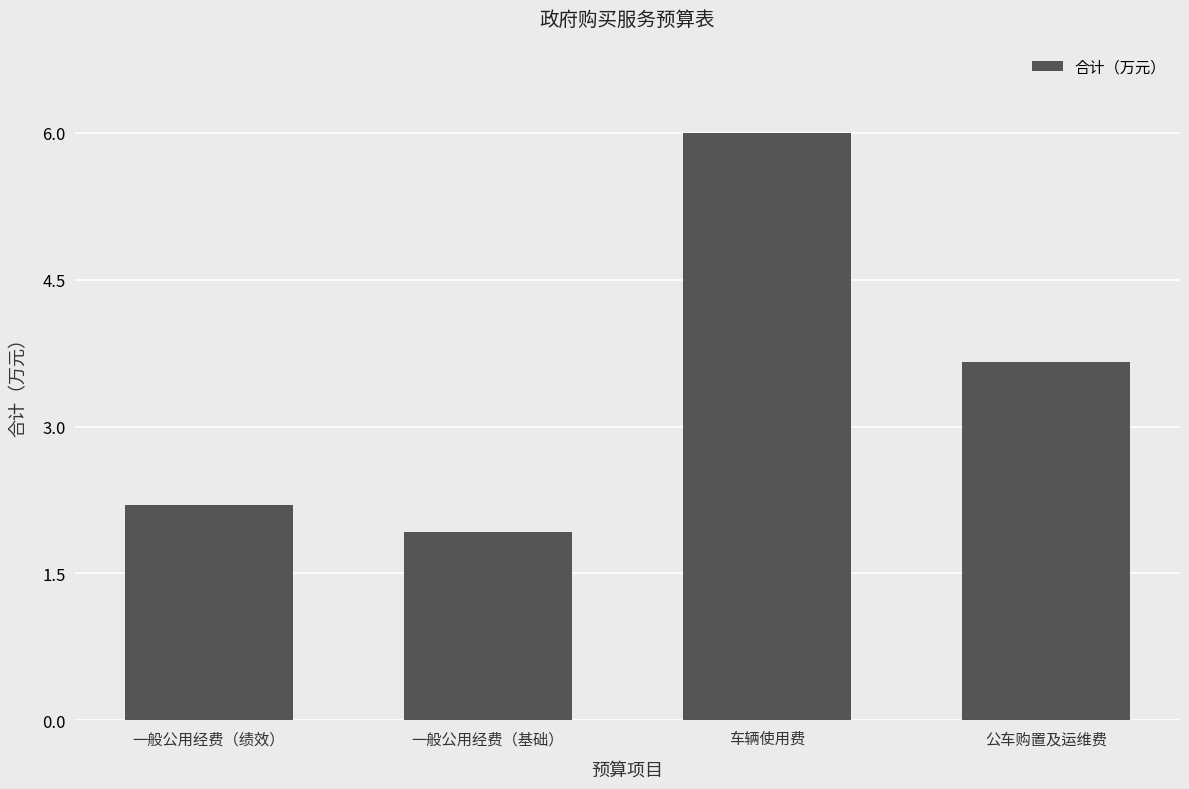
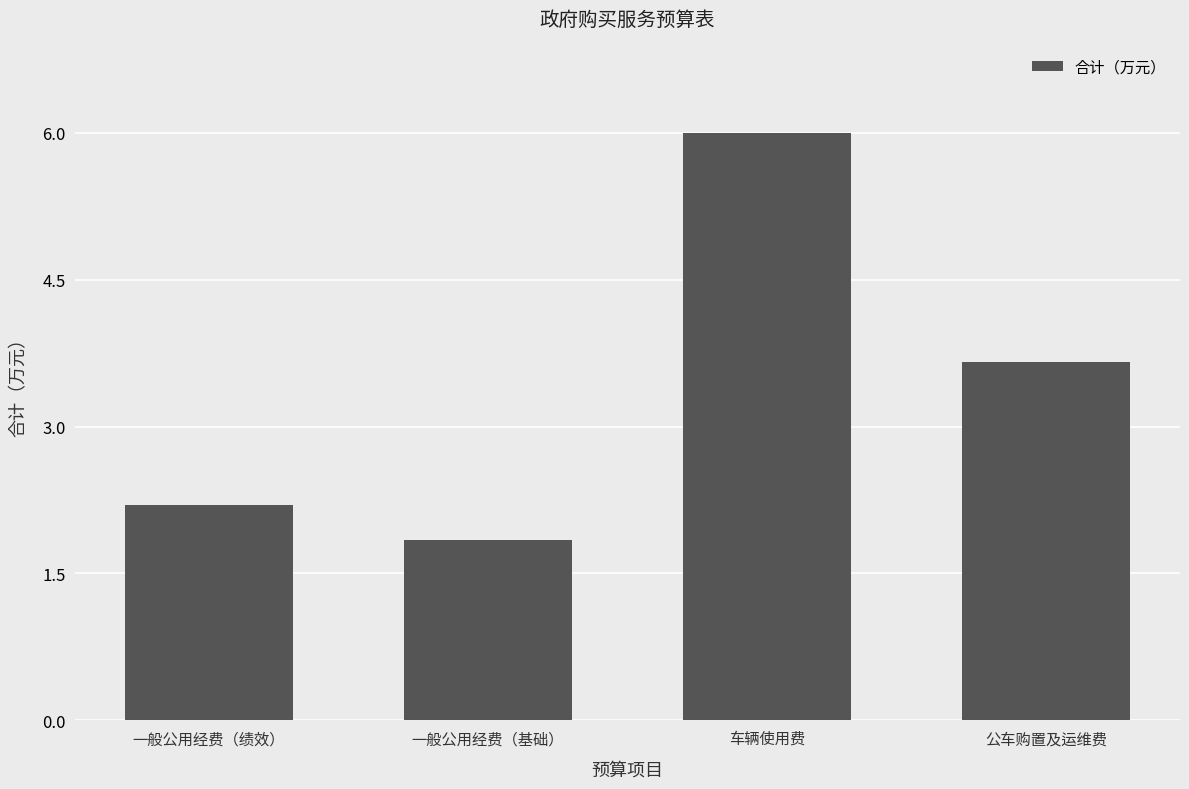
  {
    "一般公用经费（绩效）": 2.2,
-   "一般公用经费（基础）": 1.9,
+   "一般公用经费（基础）": 1.8,
    "车辆使用费": 6.0,
    "公车购置及运维费": 3.7
  }
